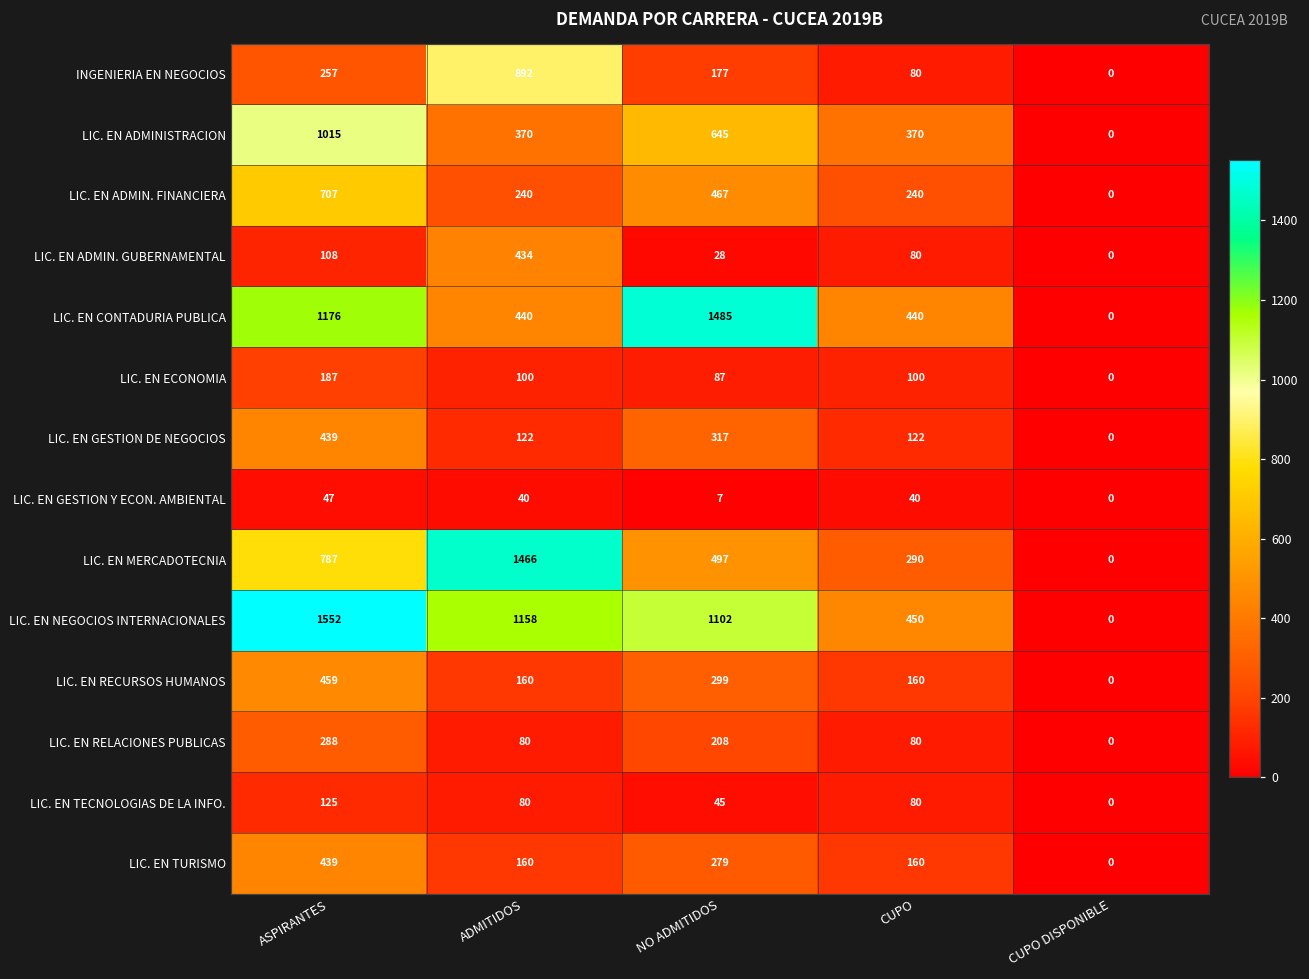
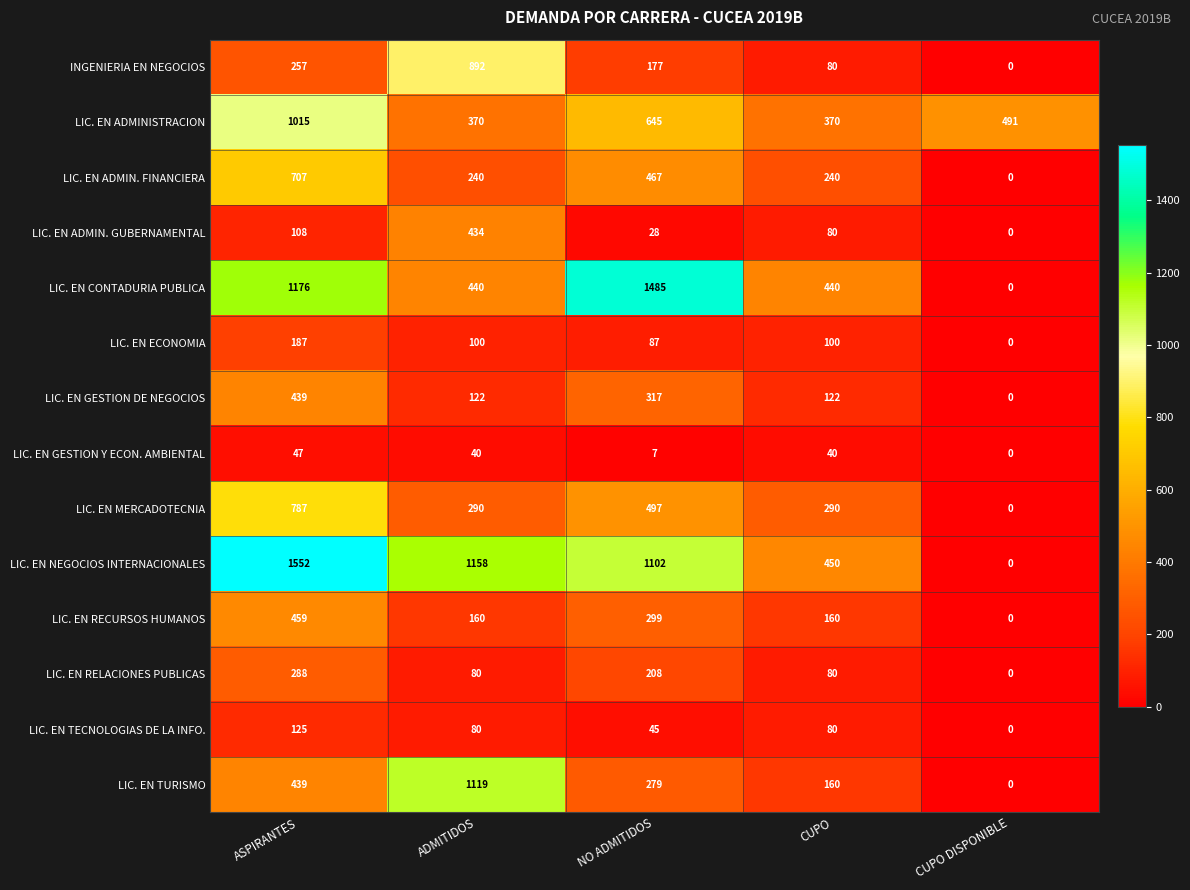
  {
    "INGENIERIA EN NEGOCIOS": {
      "ASPIRANTES": 257,
      "ADMITIDOS": 892,
      "NO ADMITIDOS": 177,
      "CUPO": 80,
      "CUPO DISPONIBLE": 0
    },
    "LIC. EN ADMINISTRACION": {
      "ASPIRANTES": 1015,
      "ADMITIDOS": 370,
      "NO ADMITIDOS": 645,
      "CUPO": 370,
-     "CUPO DISPONIBLE": 0
+     "CUPO DISPONIBLE": 491
    },
    "LIC. EN ADMIN. FINANCIERA": {
      "ASPIRANTES": 707,
      "ADMITIDOS": 240,
      "NO ADMITIDOS": 467,
      "CUPO": 240,
      "CUPO DISPONIBLE": 0
    },
    "LIC. EN ADMIN. GUBERNAMENTAL": {
      "ASPIRANTES": 108,
      "ADMITIDOS": 434,
      "NO ADMITIDOS": 28,
      "CUPO": 80,
      "CUPO DISPONIBLE": 0
    },
    "LIC. EN CONTADURIA PUBLICA": {
      "ASPIRANTES": 1176,
      "ADMITIDOS": 440,
      "NO ADMITIDOS": 1485,
      "CUPO": 440,
      "CUPO DISPONIBLE": 0
    },
    "LIC. EN ECONOMIA": {
      "ASPIRANTES": 187,
      "ADMITIDOS": 100,
      "NO ADMITIDOS": 87,
      "CUPO": 100,
      "CUPO DISPONIBLE": 0
    },
    "LIC. EN GESTION DE NEGOCIOS": {
      "ASPIRANTES": 439,
      "ADMITIDOS": 122,
      "NO ADMITIDOS": 317,
      "CUPO": 122,
      "CUPO DISPONIBLE": 0
    },
    "LIC. EN GESTION Y ECON. AMBIENTAL": {
      "ASPIRANTES": 47,
      "ADMITIDOS": 40,
      "NO ADMITIDOS": 7,
      "CUPO": 40,
      "CUPO DISPONIBLE": 0
    },
    "LIC. EN MERCADOTECNIA": {
      "ASPIRANTES": 787,
-     "ADMITIDOS": 1466,
+     "ADMITIDOS": 290,
      "NO ADMITIDOS": 497,
      "CUPO": 290,
      "CUPO DISPONIBLE": 0
    },
    "LIC. EN NEGOCIOS INTERNACIONALES": {
      "ASPIRANTES": 1552,
      "ADMITIDOS": 1158,
      "NO ADMITIDOS": 1102,
      "CUPO": 450,
      "CUPO DISPONIBLE": 0
    },
    "LIC. EN RECURSOS HUMANOS": {
      "ASPIRANTES": 459,
      "ADMITIDOS": 160,
      "NO ADMITIDOS": 299,
      "CUPO": 160,
      "CUPO DISPONIBLE": 0
    },
    "LIC. EN RELACIONES PUBLICAS": {
      "ASPIRANTES": 288,
      "ADMITIDOS": 80,
      "NO ADMITIDOS": 208,
      "CUPO": 80,
      "CUPO DISPONIBLE": 0
    },
    "LIC. EN TECNOLOGIAS DE LA INFO.": {
      "ASPIRANTES": 125,
      "ADMITIDOS": 80,
      "NO ADMITIDOS": 45,
      "CUPO": 80,
      "CUPO DISPONIBLE": 0
    },
    "LIC. EN TURISMO": {
      "ASPIRANTES": 439,
-     "ADMITIDOS": 160,
+     "ADMITIDOS": 1119,
      "NO ADMITIDOS": 279,
      "CUPO": 160,
      "CUPO DISPONIBLE": 0
    }
  }
